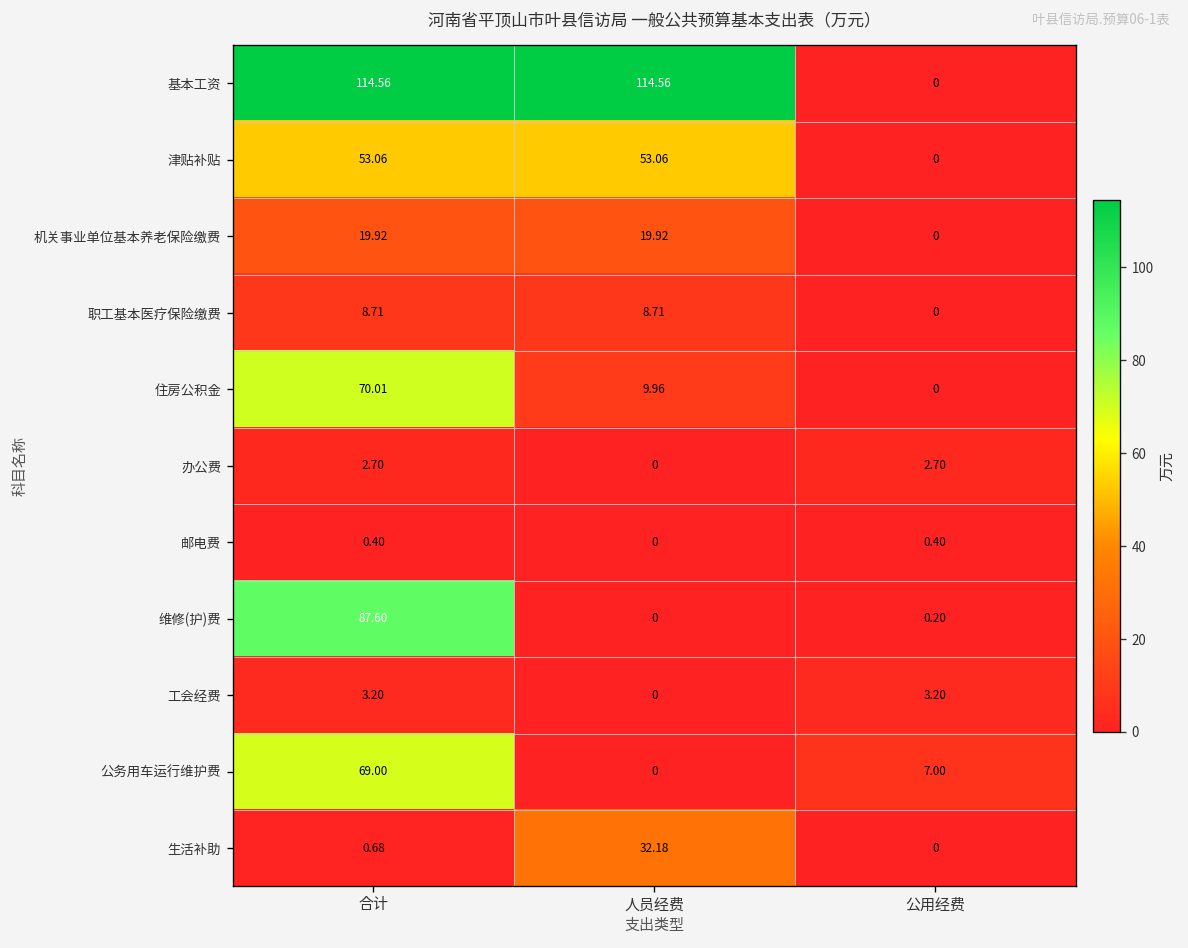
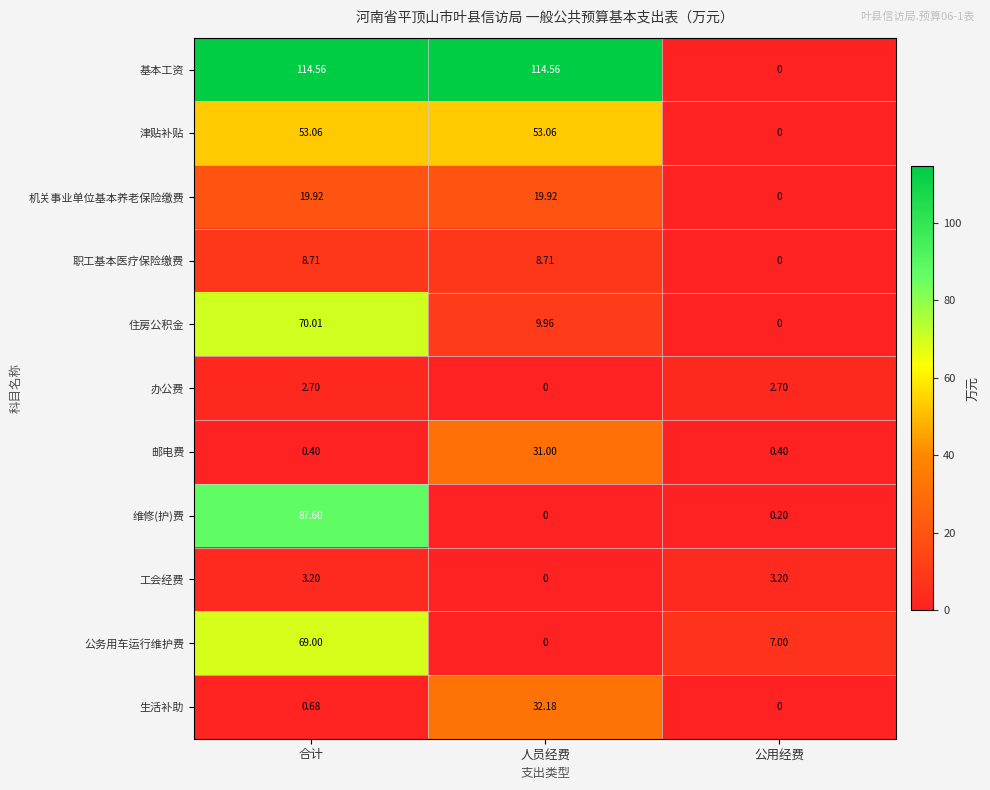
  {
    "基本工资": {
      "合计": 114.56,
      "人员经费": 114.56,
      "公用经费": 0
    },
    "津贴补贴": {
      "合计": 53.06,
      "人员经费": 53.06,
      "公用经费": 0
    },
    "机关事业单位基本养老保险缴费": {
      "合计": 19.92,
      "人员经费": 19.92,
      "公用经费": 0
    },
    "职工基本医疗保险缴费": {
      "合计": 8.71,
      "人员经费": 8.71,
      "公用经费": 0
    },
    "住房公积金": {
      "合计": 70.01,
      "人员经费": 9.96,
      "公用经费": 0
    },
    "办公费": {
      "合计": 2.70,
      "人员经费": 0,
      "公用经费": 2.70
    },
    "邮电费": {
      "合计": 0.40,
-     "人员经费": 0,
+     "人员经费": 31.00,
      "公用经费": 0.40
    },
    "维修(护)费": {
      "合计": 87.60,
      "人员经费": 0,
      "公用经费": 0.20
    },
    "工会经费": {
      "合计": 3.20,
      "人员经费": 0,
      "公用经费": 3.20
    },
    "公务用车运行维护费": {
      "合计": 69.00,
      "人员经费": 0,
      "公用经费": 7.00
    },
    "生活补助": {
      "合计": 0.68,
      "人员经费": 32.18,
      "公用经费": 0
    }
  }
